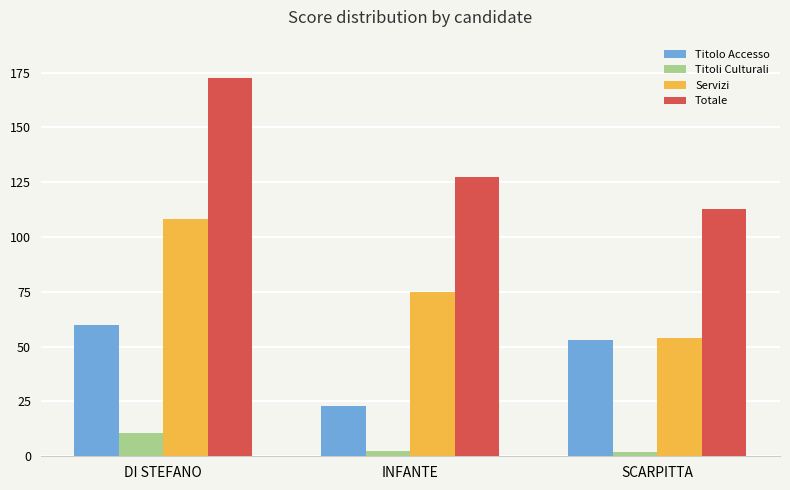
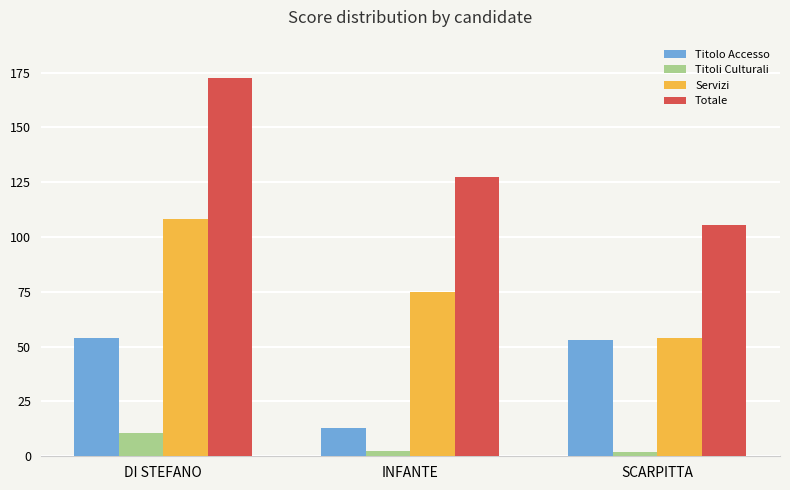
  {
    "Titolo Accesso": {
-     "DI STEFANO": 60,
-     "INFANTE": 23,
+     "DI STEFANO": 54,
+     "INFANTE": 13,
      "SCARPITTA": 53
    },
    "Titoli Culturali": {
      "DI STEFANO": 11,
      "INFANTE": 2,
      "SCARPITTA": 2
    },
    "Servizi": {
      "DI STEFANO": 108,
      "INFANTE": 75,
      "SCARPITTA": 54
    },
    "Totale": {
      "DI STEFANO": 173,
      "INFANTE": 128,
-     "SCARPITTA": 113
+     "SCARPITTA": 105
    }
  }
